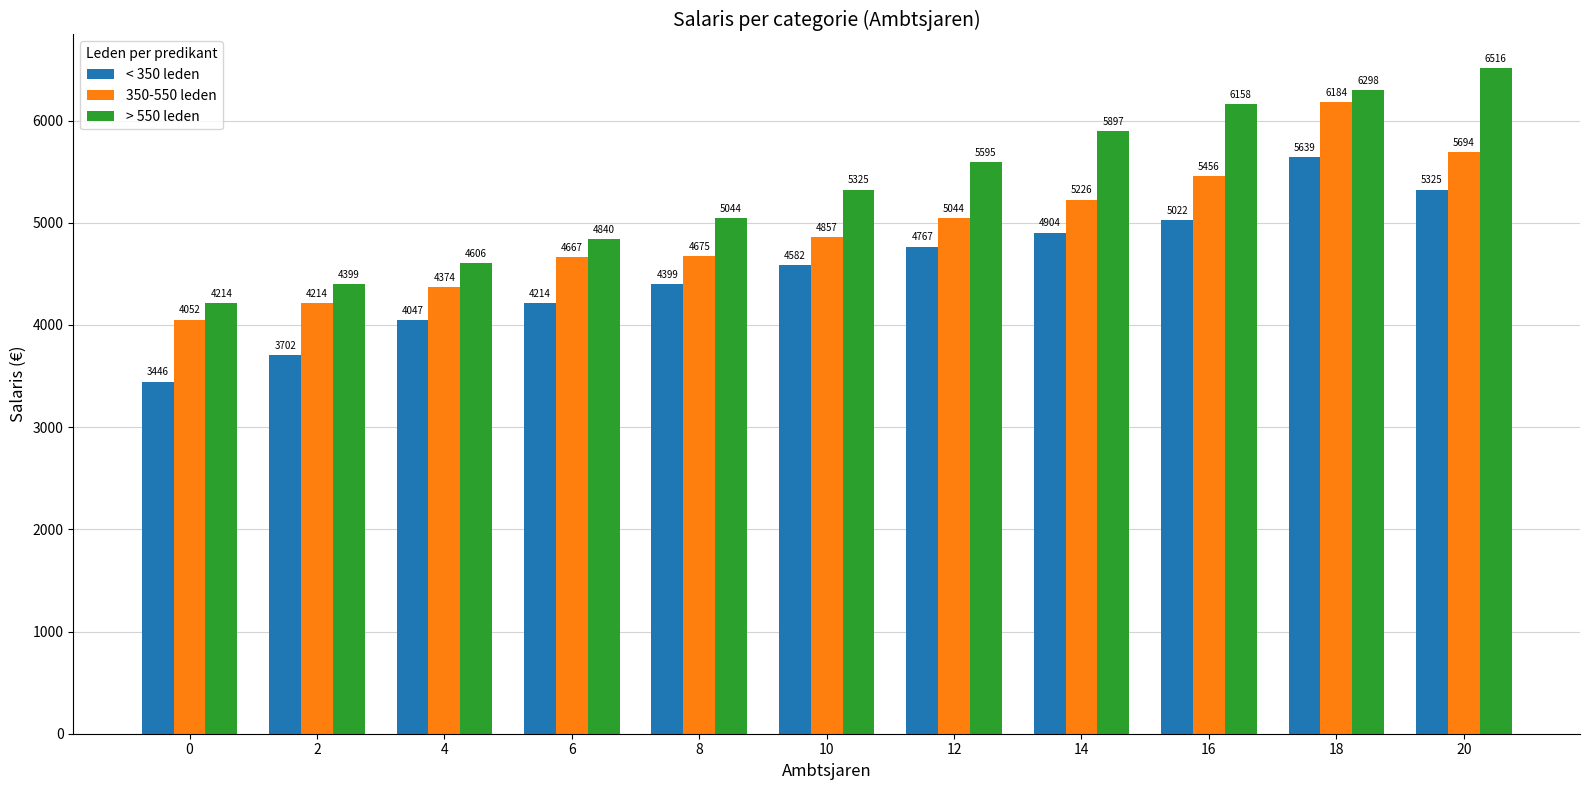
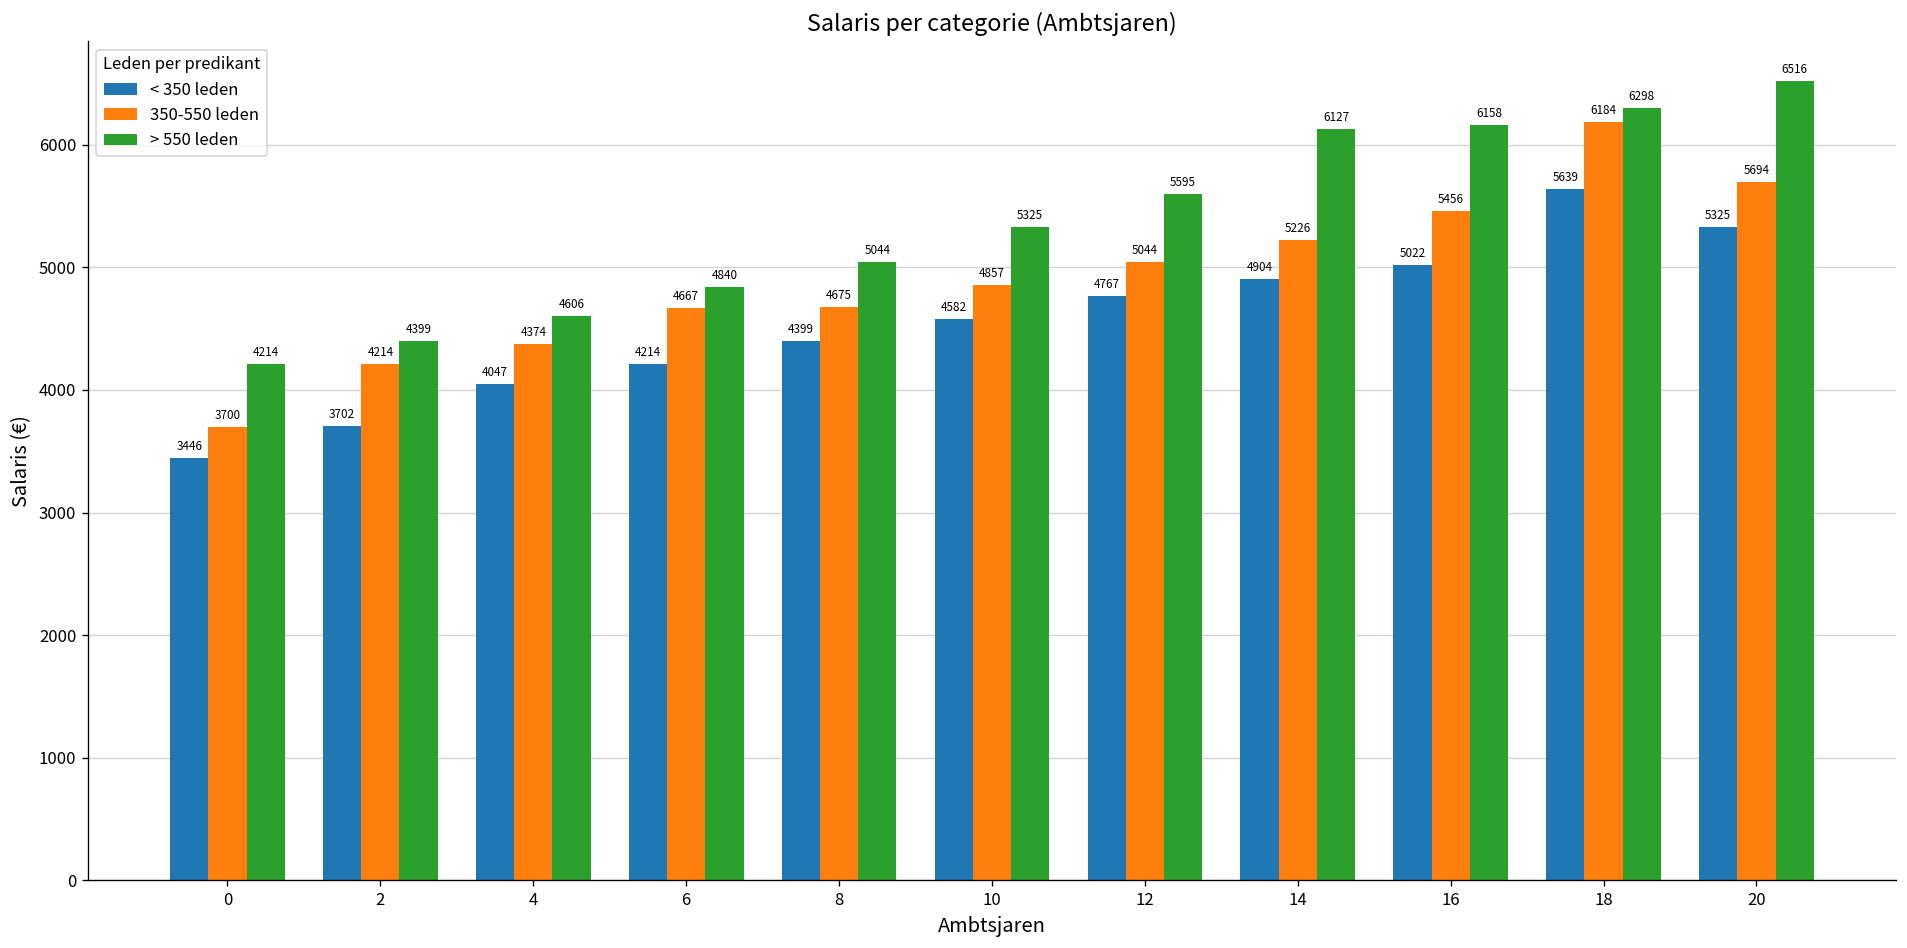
  {
    "< 350 leden": {
      "0": 3446,
      "2": 3702,
      "4": 4047,
      "6": 4214,
      "8": 4399,
      "10": 4582,
      "12": 4767,
      "14": 4904,
      "16": 5022,
      "18": 5639,
      "20": 5325
    },
    "350-550 leden": {
-     "0": 4052,
+     "0": 3700,
      "2": 4214,
      "4": 4374,
      "6": 4667,
      "8": 4675,
      "10": 4857,
      "12": 5044,
      "14": 5226,
      "16": 5456,
      "18": 6184,
      "20": 5694
    },
    "> 550 leden": {
      "0": 4214,
      "2": 4399,
      "4": 4606,
      "6": 4840,
      "8": 5044,
      "10": 5325,
      "12": 5595,
-     "14": 5897,
+     "14": 6127,
      "16": 6158,
      "18": 6298,
      "20": 6516
    }
  }
